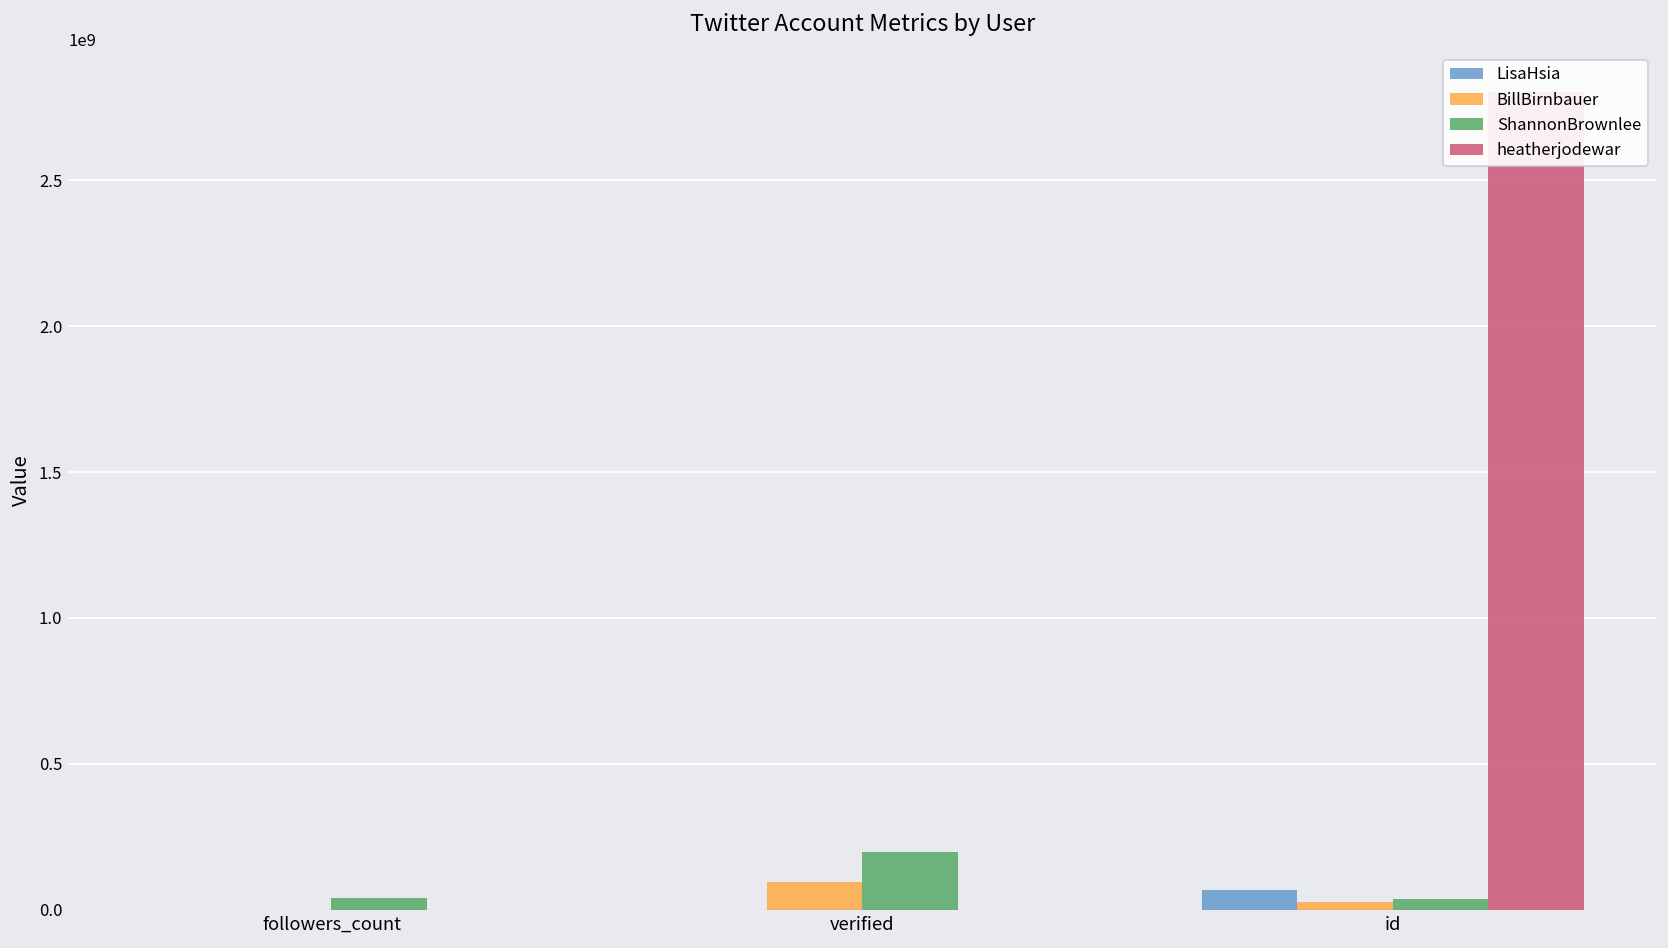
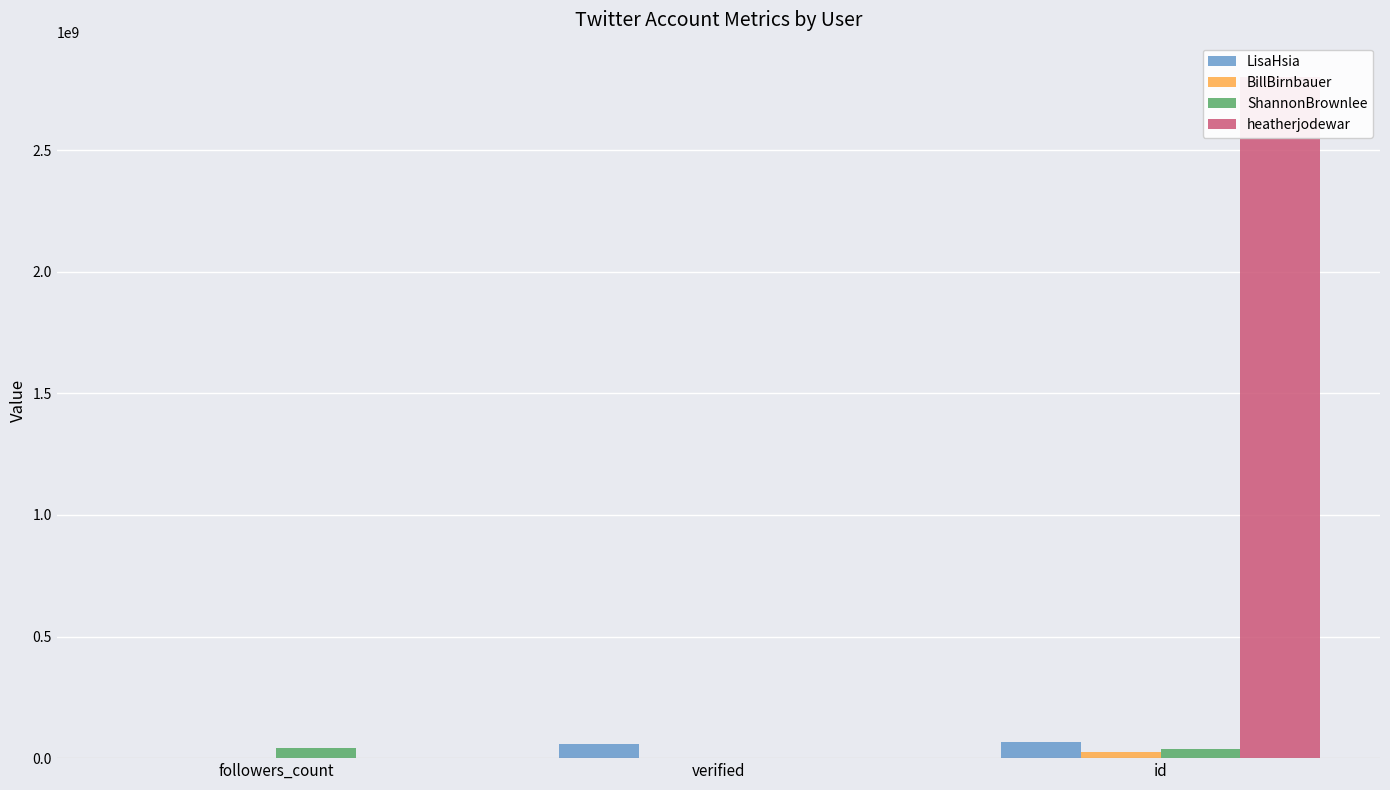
  {
    "LisaHsia": {
-     "verified": 0,
+     "verified": 60000000,
      "id": 70000000
    },
    "BillBirnbauer": {
-     "verified": 100000000,
+     "verified": 0,
      "id": 30000000
    },
    "ShannonBrownlee": {
      "followers_count": 40000000,
-     "verified": 200000000,
+     "verified": 0,
      "id": 40000000
    },
    "heatherjodewar": {
      "verified": 0
    }
  }
